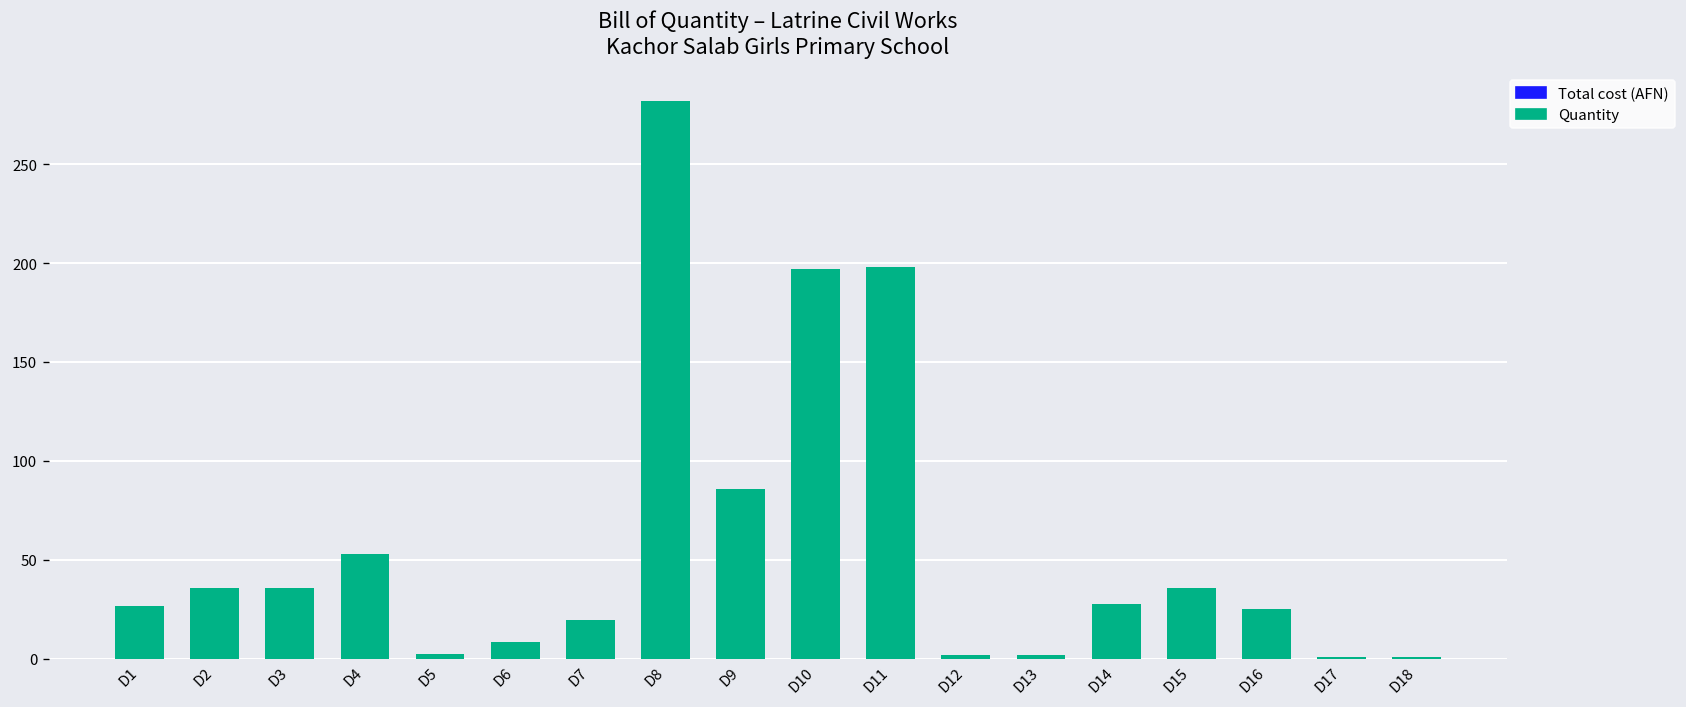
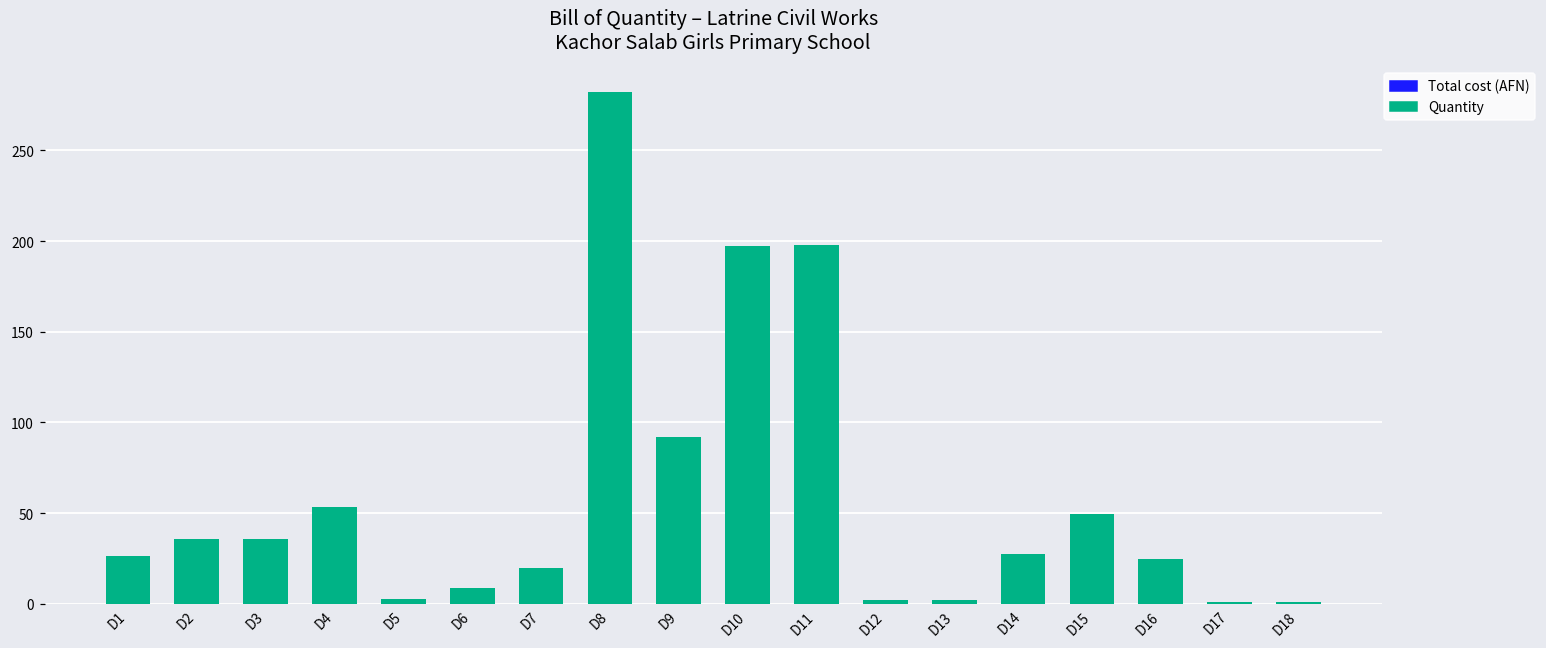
  {
    "Total cost (AFN)": {
      "D1": 0,
      "D2": 0,
      "D3": 0,
      "D4": 0,
      "D5": 0,
      "D6": 0,
      "D7": 0,
      "D8": 0,
      "D9": 0,
      "D10": 0,
      "D11": 0,
      "D12": 0,
      "D13": 0,
      "D14": 0,
      "D15": 0,
      "D16": 0,
      "D17": 0,
      "D18": 0
    },
    "Quantity": {
      "D1": 27,
      "D2": 36,
      "D3": 36,
      "D4": 53,
      "D5": 3,
      "D6": 9,
      "D7": 20,
      "D8": 282,
-     "D9": 86,
+     "D9": 92,
      "D10": 197,
      "D11": 198,
      "D12": 2,
      "D13": 2,
      "D14": 28,
-     "D15": 36,
+     "D15": 50,
      "D16": 25
    }
  }
